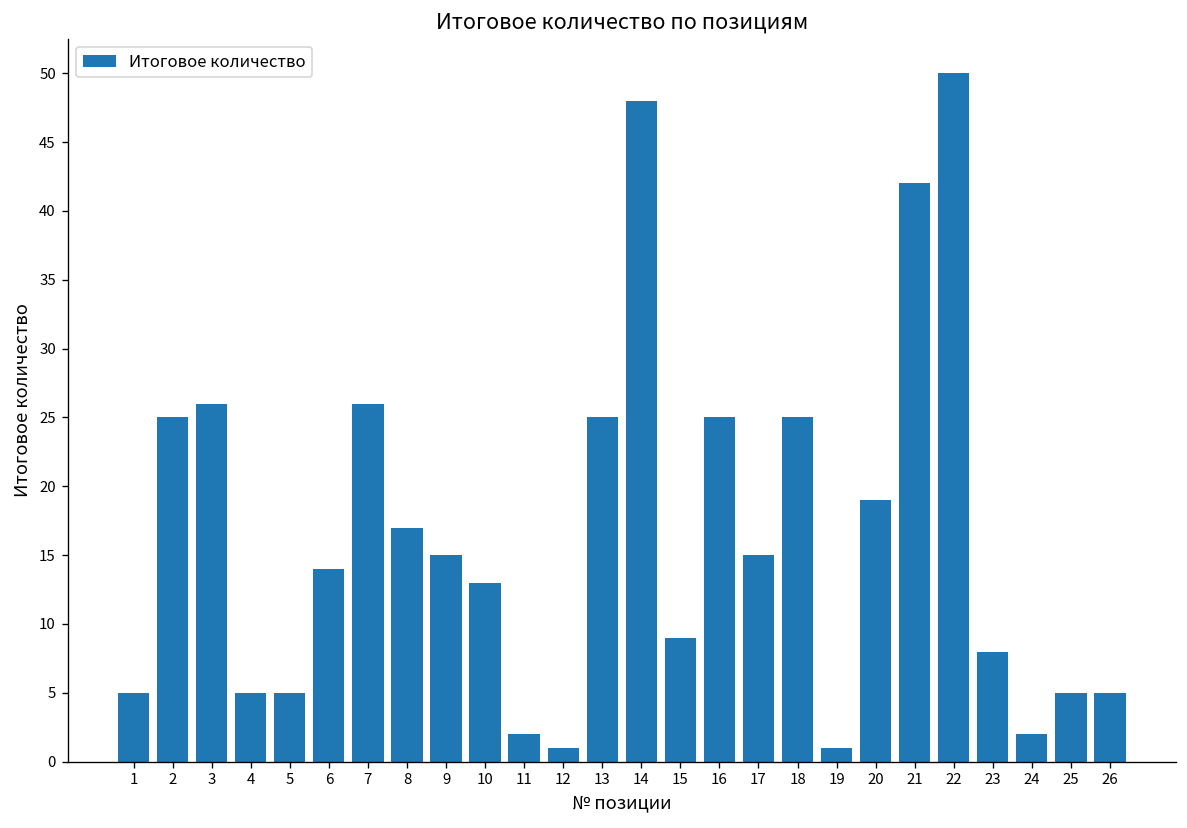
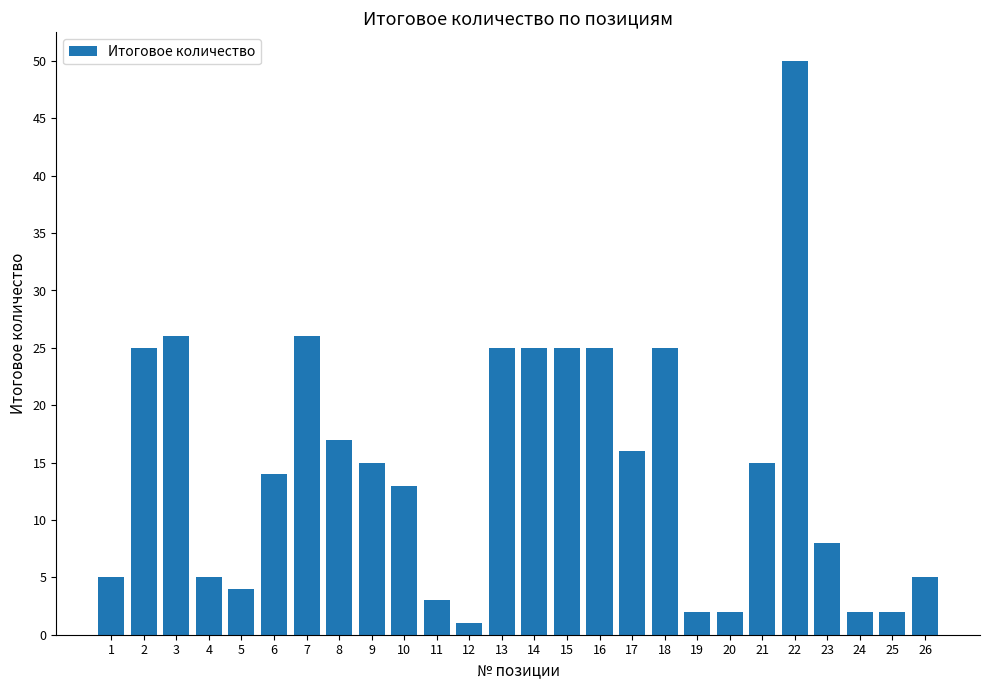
  {
    "1": 5,
    "2": 25,
    "3": 26,
    "4": 5,
-   "5": 5,
+   "5": 4,
    "6": 14,
    "7": 26,
    "8": 17,
    "9": 15,
    "10": 13,
-   "11": 2,
+   "11": 3,
    "12": 1,
    "13": 25,
-   "14": 48,
-   "15": 9,
+   "14": 25,
+   "15": 25,
    "16": 25,
-   "17": 15,
+   "17": 16,
    "18": 25,
-   "19": 1,
-   "20": 19,
-   "21": 42,
+   "19": 2,
+   "20": 2,
+   "21": 15,
    "22": 50,
    "23": 8,
    "24": 2,
-   "25": 5,
+   "25": 2,
    "26": 5
  }
